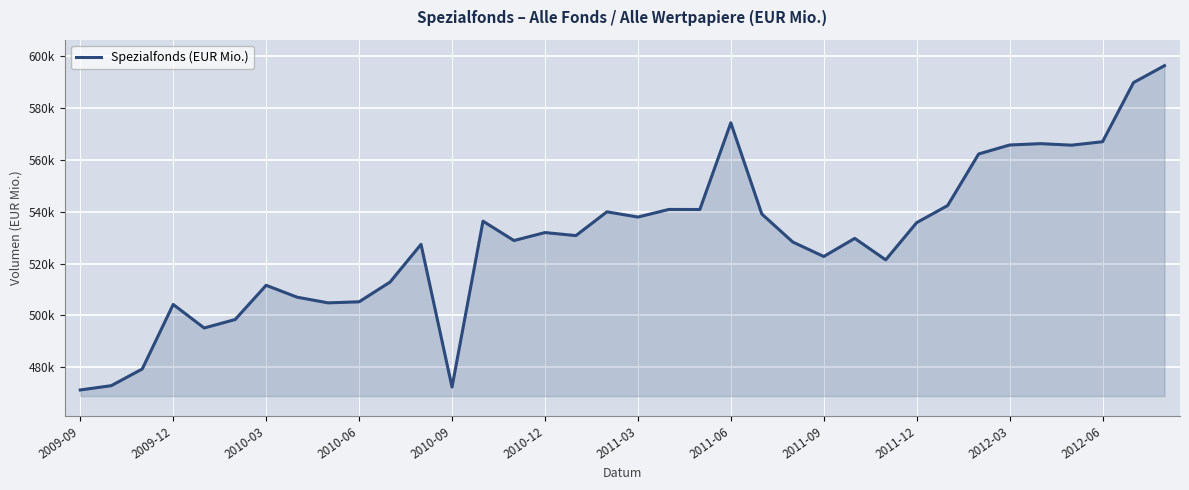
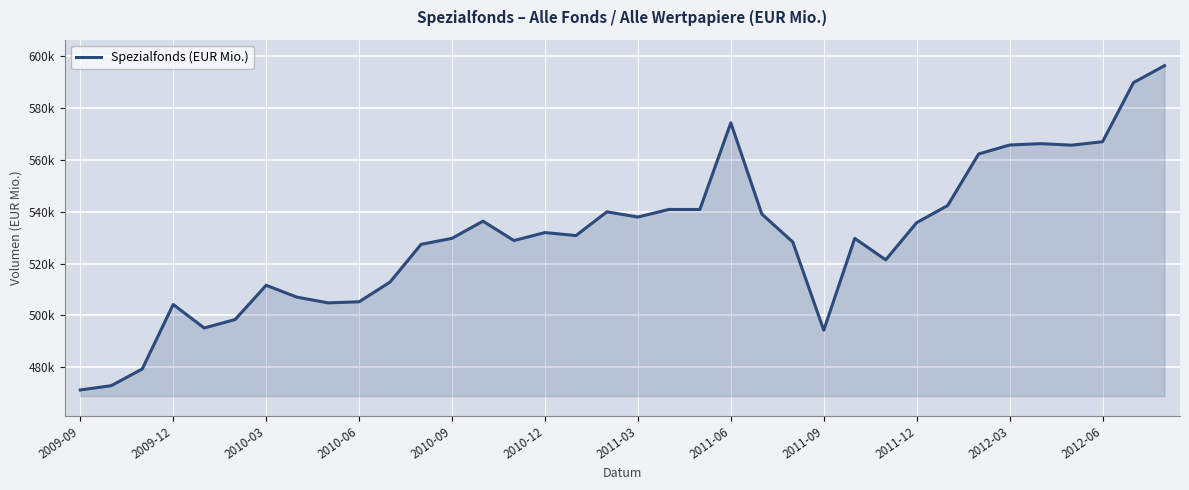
  {
    "2009-09": 471000,
    "2009-12": 504000,
    "2010-03": 512000,
    "2010-06": 505000,
-   "2010-09": 472000,
+   "2010-09": 530000,
    "2010-12": 532000,
    "2011-03": 538000,
    "2011-06": 574000,
-   "2011-09": 523000,
+   "2011-09": 494000,
    "2011-12": 536000,
    "2012-03": 566000,
    "2012-06": 567000
  }
